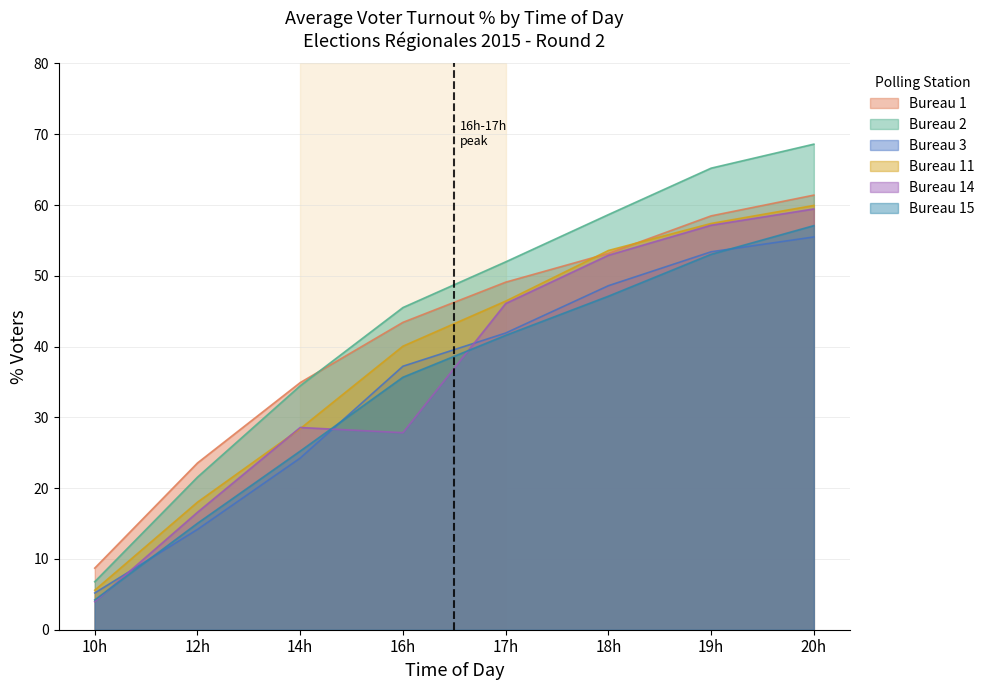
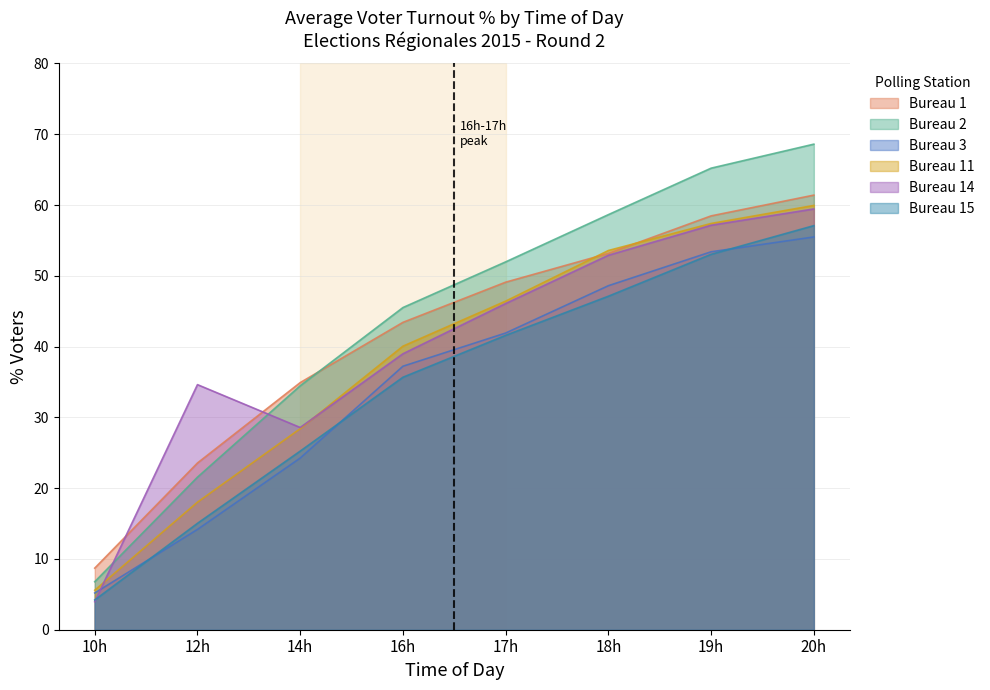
  {
    "Bureau 14": {
-     "12h": 17,
-     "16h": 28,
+     "12h": 35,
+     "16h": 39,
      "20h": 59
    }
  }
